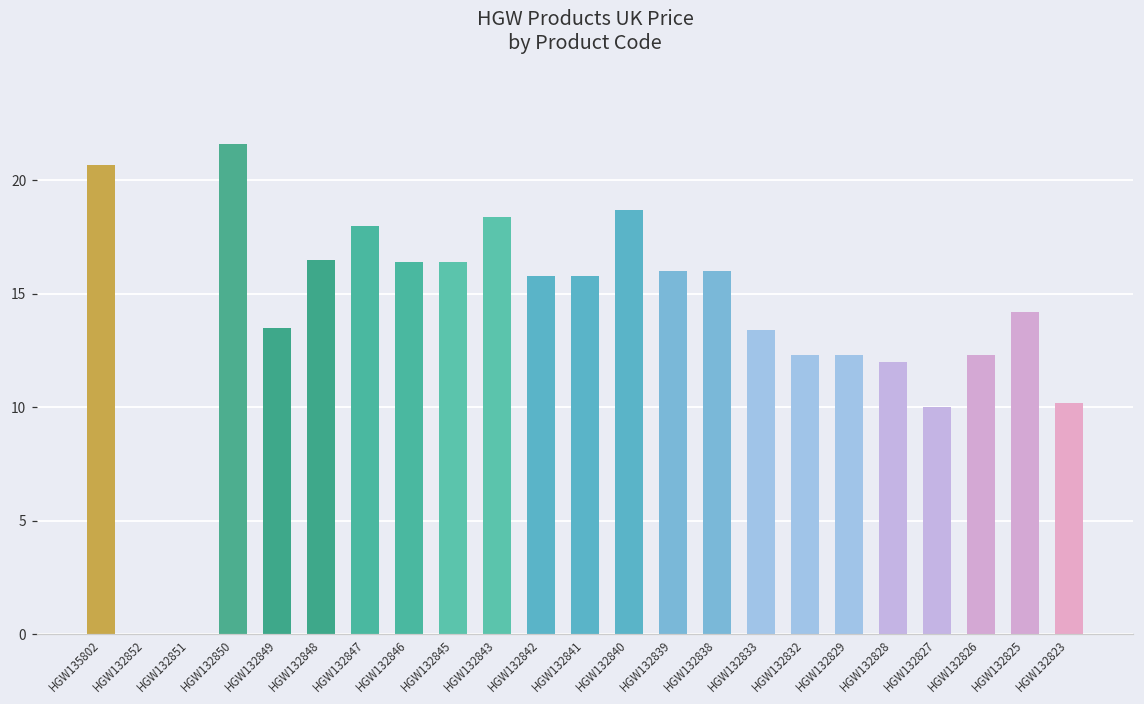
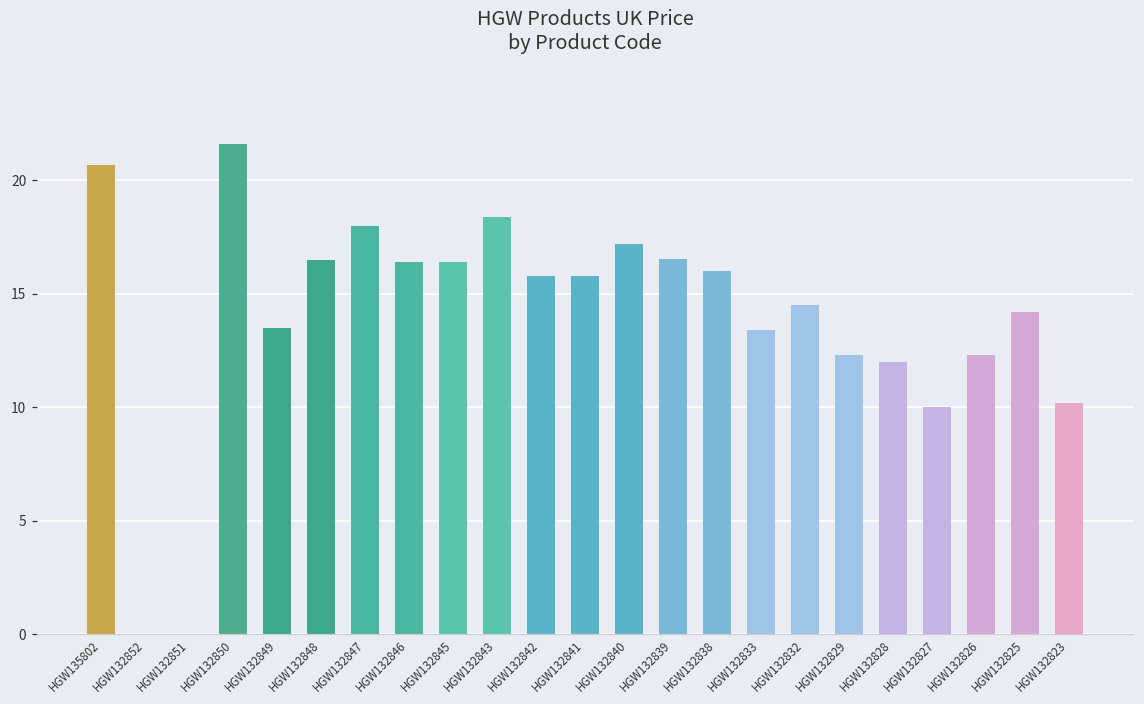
  {
    "HGW135802": 20.7,
    "HGW132852": 0.0,
    "HGW132851": 0.0,
    "HGW132850": 21.6,
    "HGW132849": 13.5,
    "HGW132848": 16.5,
    "HGW132847": 18.0,
    "HGW132846": 16.4,
    "HGW132845": 16.4,
    "HGW132843": 18.4,
    "HGW132842": 15.8,
    "HGW132841": 15.8,
-   "HGW132840": 18.7,
-   "HGW132839": 16.0,
+   "HGW132840": 17.2,
+   "HGW132839": 16.5,
    "HGW132838": 16.0,
    "HGW132833": 13.4,
-   "HGW132832": 12.3,
+   "HGW132832": 14.5,
    "HGW132829": 12.3,
    "HGW132828": 12.0,
    "HGW132827": 10.0,
    "HGW132826": 12.3,
    "HGW132825": 14.2,
    "HGW132823": 10.2
  }
